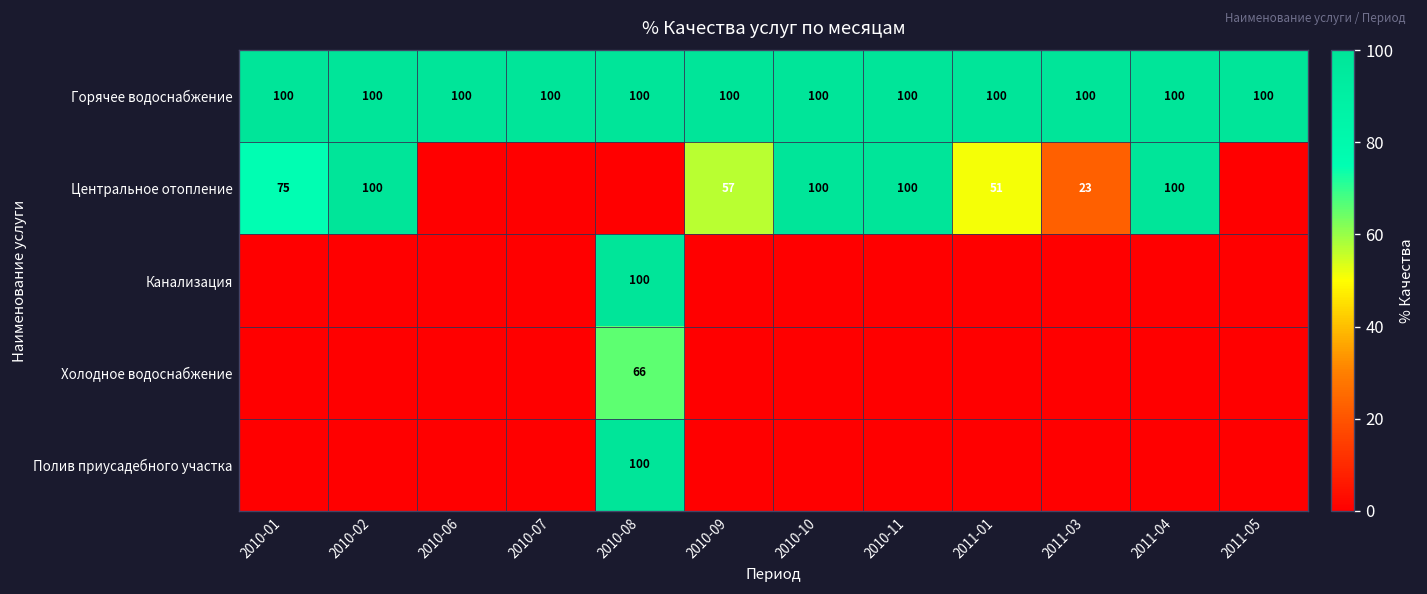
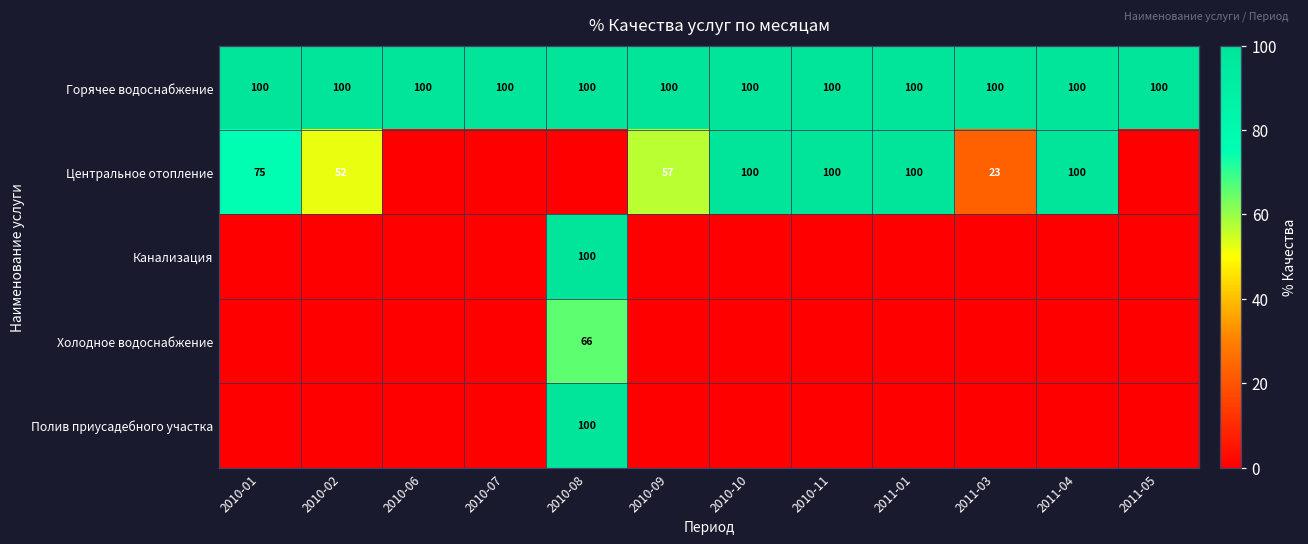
  {
    "Горячее водоснабжение": {
      "2010-01": 100,
      "2010-02": 100,
      "2010-06": 100,
      "2010-07": 100,
      "2010-08": 100,
      "2010-09": 100,
      "2010-10": 100,
      "2010-11": 100,
      "2011-01": 100,
      "2011-03": 100,
      "2011-04": 100,
      "2011-05": 100
    },
    "Центральное отопление": {
      "2010-01": 75,
-     "2010-02": 100,
+     "2010-02": 52,
      "2010-09": 57,
      "2010-10": 100,
      "2010-11": 100,
-     "2011-01": 51,
+     "2011-01": 100,
      "2011-03": 23,
      "2011-04": 100
    },
    "Канализация": {
      "2010-08": 100
    },
    "Холодное водоснабжение": {
      "2010-08": 66
    },
    "Полив приусадебного участка": {
      "2010-08": 100
    }
  }
